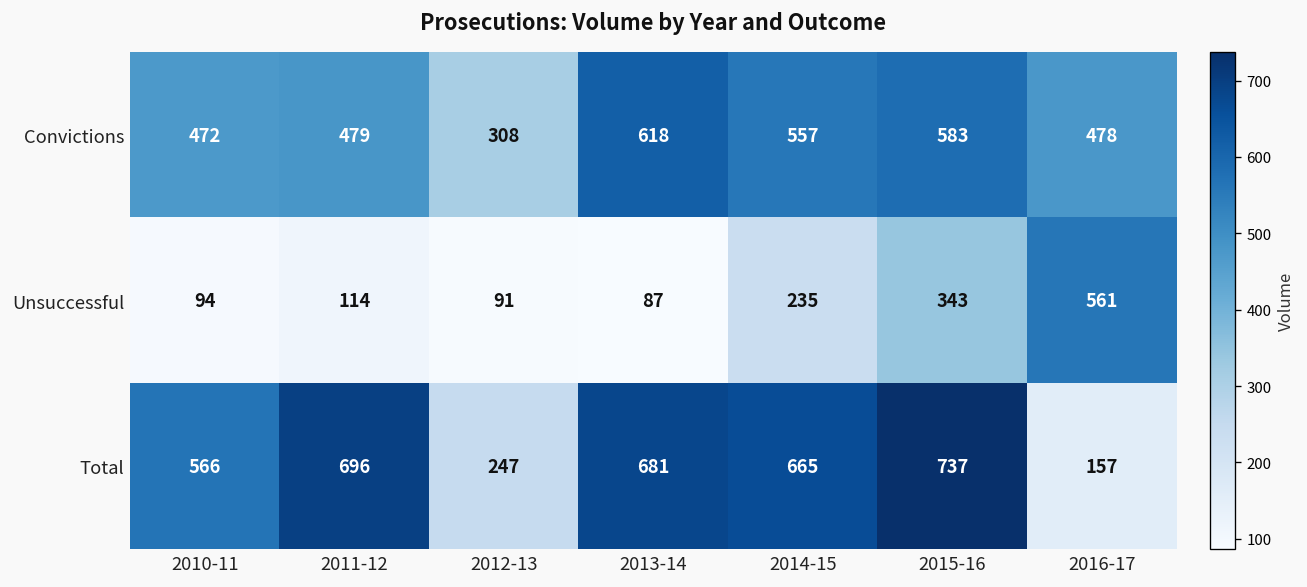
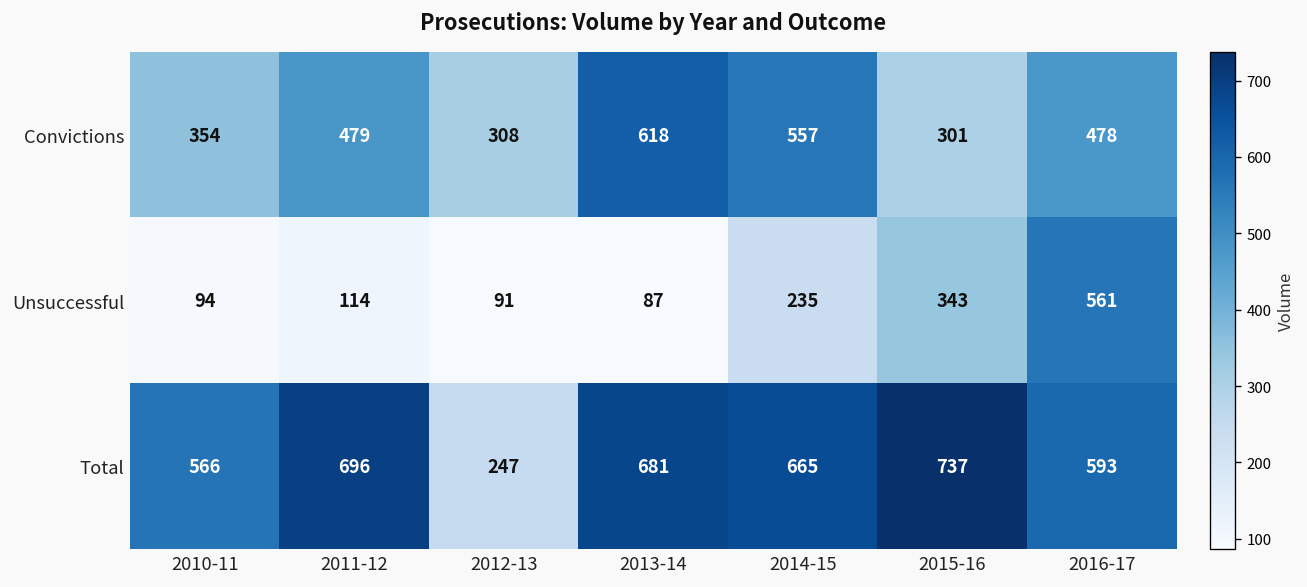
  {
    "Convictions": {
-     "2010-11": 472,
+     "2010-11": 354,
      "2011-12": 479,
      "2012-13": 308,
      "2013-14": 618,
      "2014-15": 557,
-     "2015-16": 583,
+     "2015-16": 301,
      "2016-17": 478
    },
    "Unsuccessful": {
      "2010-11": 94,
      "2011-12": 114,
      "2012-13": 91,
      "2013-14": 87,
      "2014-15": 235,
      "2015-16": 343,
      "2016-17": 561
    },
    "Total": {
      "2010-11": 566,
      "2011-12": 696,
      "2012-13": 247,
      "2013-14": 681,
      "2014-15": 665,
      "2015-16": 737,
-     "2016-17": 157
+     "2016-17": 593
    }
  }
